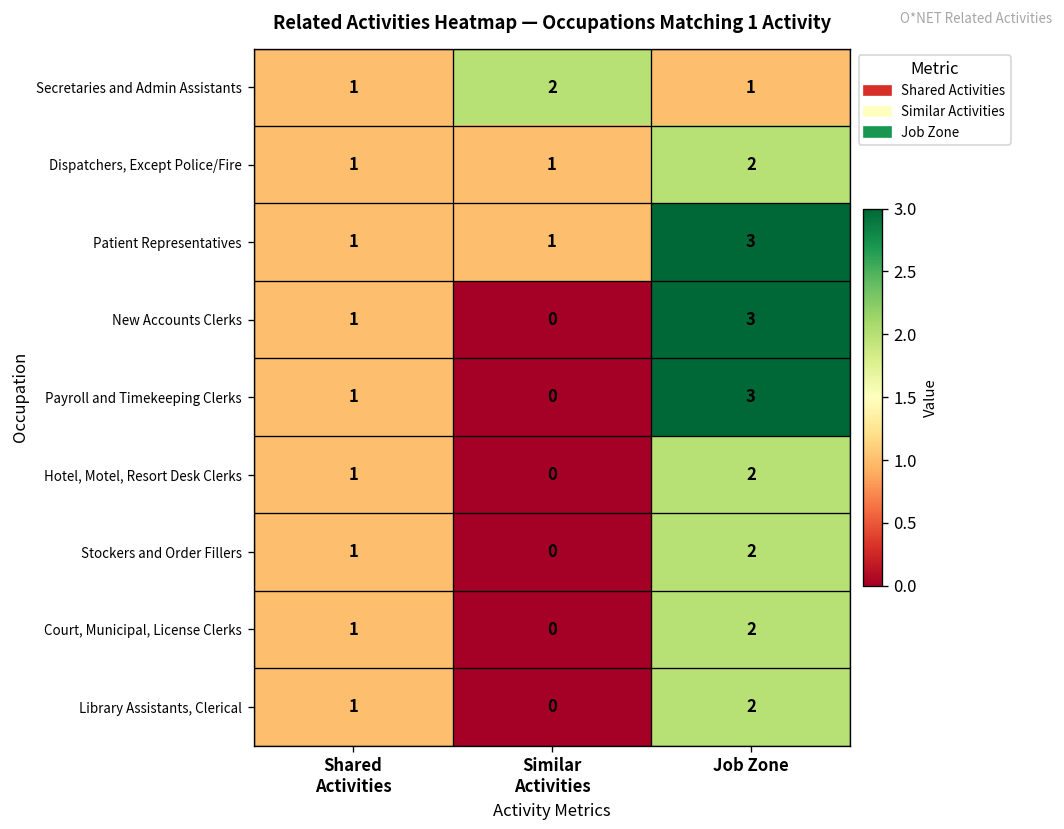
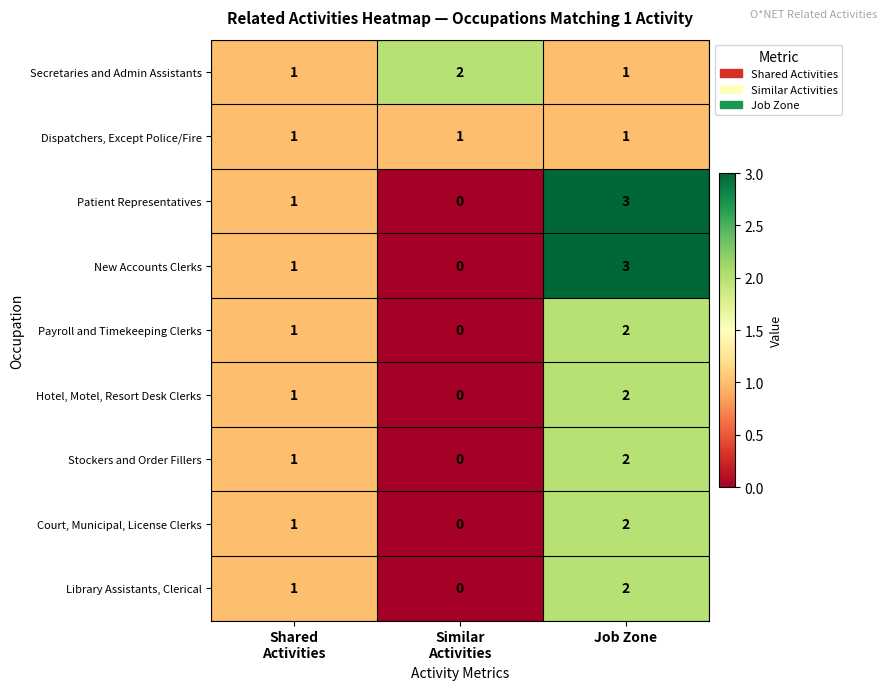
  {
    "Secretaries and Admin Assistants": {
      "Shared Activities": 1,
      "Similar Activities": 2,
      "Job Zone": 1
    },
    "Dispatchers, Except Police/Fire": {
      "Shared Activities": 1,
      "Similar Activities": 1,
-     "Job Zone": 2
+     "Job Zone": 1
    },
    "Patient Representatives": {
      "Shared Activities": 1,
-     "Similar Activities": 1,
+     "Similar Activities": 0,
      "Job Zone": 3
    },
    "New Accounts Clerks": {
      "Shared Activities": 1,
      "Similar Activities": 0,
      "Job Zone": 3
    },
    "Payroll and Timekeeping Clerks": {
      "Shared Activities": 1,
      "Similar Activities": 0,
-     "Job Zone": 3
+     "Job Zone": 2
    },
    "Hotel, Motel, Resort Desk Clerks": {
      "Shared Activities": 1,
      "Similar Activities": 0,
      "Job Zone": 2
    },
    "Stockers and Order Fillers": {
      "Shared Activities": 1,
      "Similar Activities": 0,
      "Job Zone": 2
    },
    "Court, Municipal, License Clerks": {
      "Shared Activities": 1,
      "Similar Activities": 0,
      "Job Zone": 2
    },
    "Library Assistants, Clerical": {
      "Shared Activities": 1,
      "Similar Activities": 0,
      "Job Zone": 2
    }
  }
